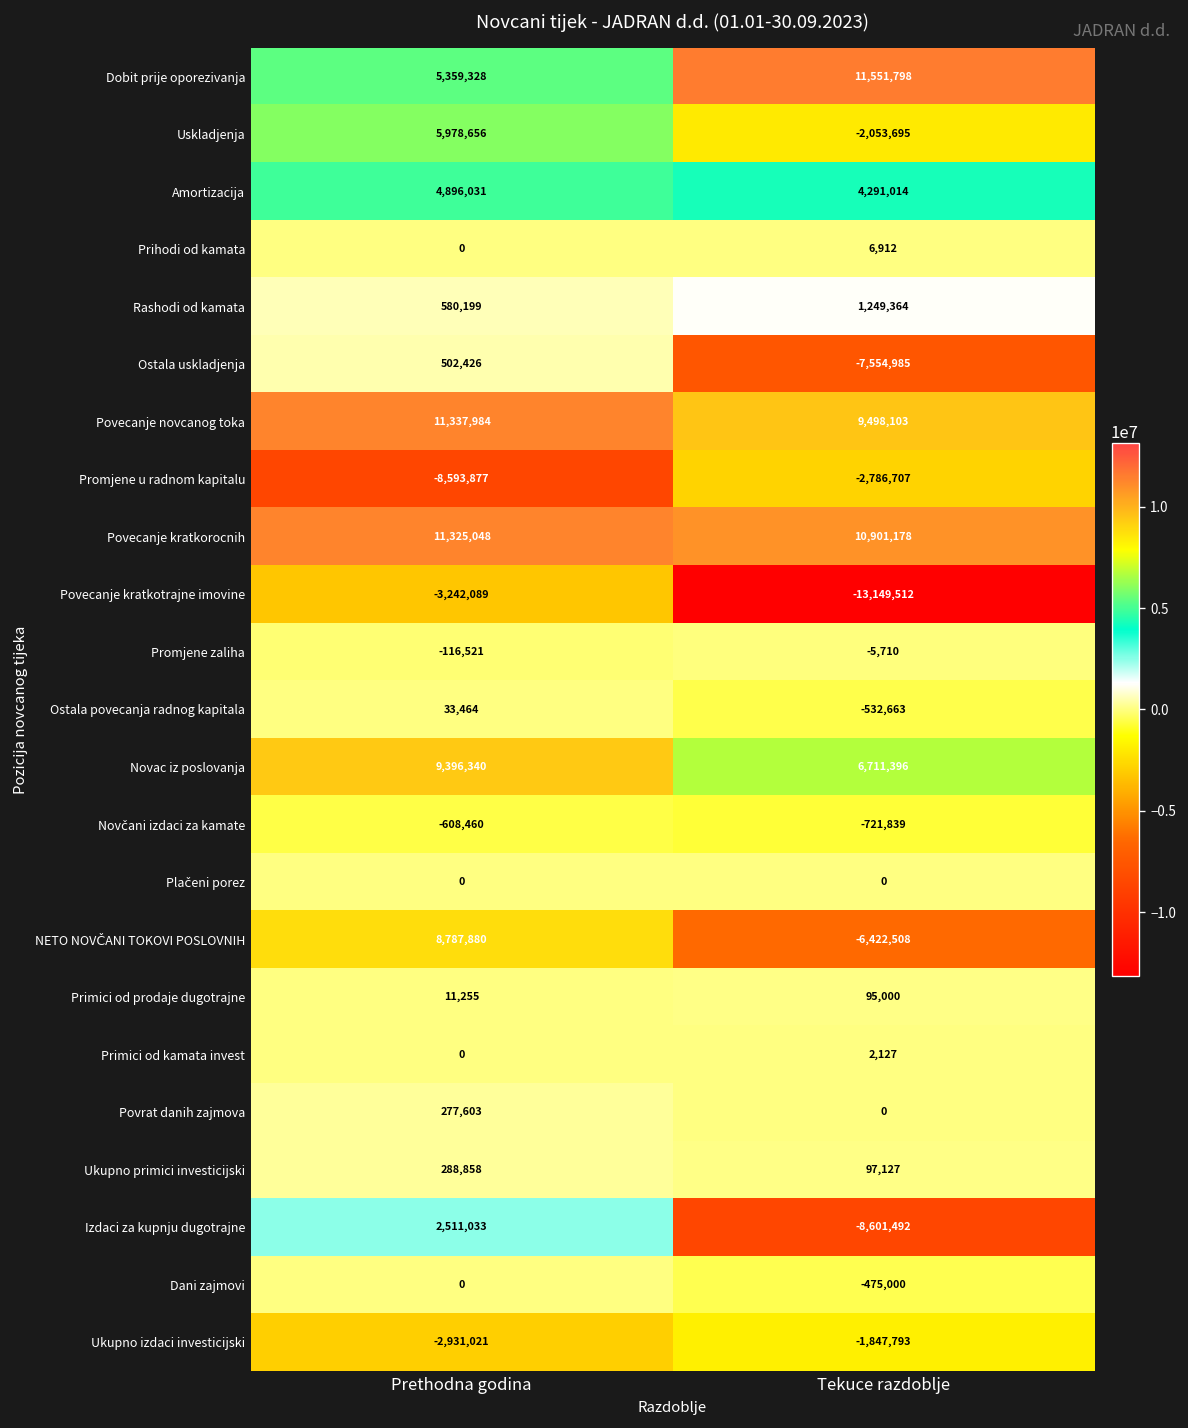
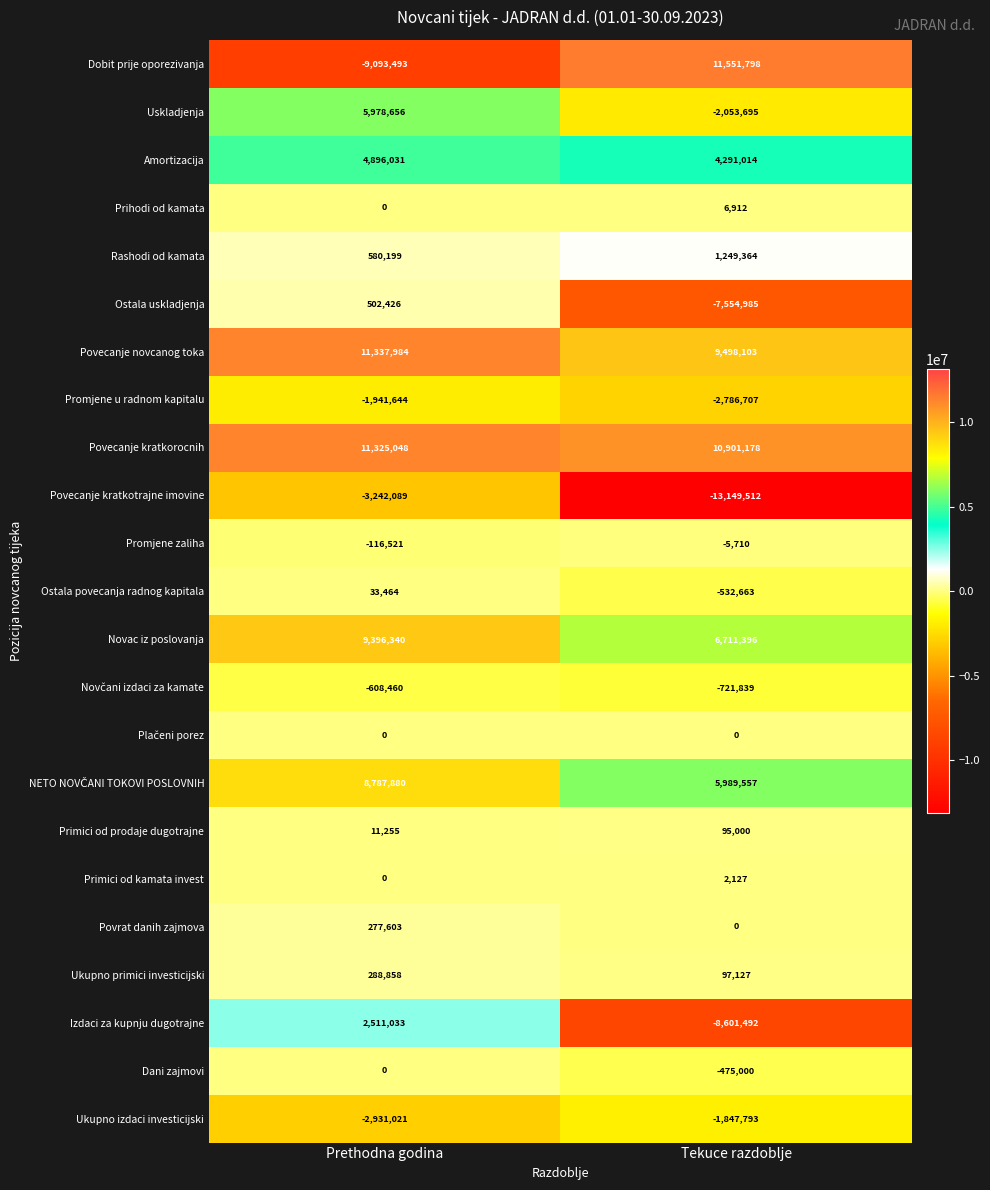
  {
    "Dobit prije oporezivanja": {
-     "Prethodna godina": "5,359,328",
+     "Prethodna godina": "-9,093,493",
      "Tekuce razdoblje": "11,551,798"
    },
    "Uskladjenja": {
      "Prethodna godina": "5,978,656",
      "Tekuce razdoblje": "-2,053,695"
    },
    "Amortizacija": {
      "Prethodna godina": "4,896,031",
      "Tekuce razdoblje": "4,291,014"
    },
    "Prihodi od kamata": {
      "Prethodna godina": "0",
      "Tekuce razdoblje": "6,912"
    },
    "Rashodi od kamata": {
      "Prethodna godina": "580,199",
      "Tekuce razdoblje": "1,249,364"
    },
    "Ostala uskladjenja": {
      "Prethodna godina": "502,426",
      "Tekuce razdoblje": "-7,554,985"
    },
    "Povecanje novcanog toka": {
      "Prethodna godina": "11,337,984",
      "Tekuce razdoblje": "9,498,103"
    },
    "Promjene u radnom kapitalu": {
-     "Prethodna godina": "-8,593,877",
+     "Prethodna godina": "-1,941,644",
      "Tekuce razdoblje": "-2,786,707"
    },
    "Povecanje kratkorocnih": {
      "Prethodna godina": "11,325,048",
      "Tekuce razdoblje": "10,901,178"
    },
    "Povecanje kratkotrajne imovine": {
      "Prethodna godina": "-3,242,089",
      "Tekuce razdoblje": "-13,149,512"
    },
    "Promjene zaliha": {
      "Prethodna godina": "-116,521",
      "Tekuce razdoblje": "-5,710"
    },
    "Ostala povecanja radnog kapitala": {
      "Prethodna godina": "33,464",
      "Tekuce razdoblje": "-532,663"
    },
    "Novac iz poslovanja": {
      "Prethodna godina": "9,396,340",
      "Tekuce razdoblje": "6,711,396"
    },
    "Novčani izdaci za kamate": {
      "Prethodna godina": "-608,460",
      "Tekuce razdoblje": "-721,839"
    },
    "Plačeni porez": {
      "Prethodna godina": "0",
      "Tekuce razdoblje": "0"
    },
    "NETO NOVČANI TOKOVI POSLOVNIH": {
      "Prethodna godina": "8,787,880",
-     "Tekuce razdoblje": "-6,422,508"
+     "Tekuce razdoblje": "5,989,557"
    },
    "Primici od prodaje dugotrajne": {
      "Prethodna godina": "11,255",
      "Tekuce razdoblje": "95,000"
    },
    "Primici od kamata invest": {
      "Prethodna godina": "0",
      "Tekuce razdoblje": "2,127"
    },
    "Povrat danih zajmova": {
      "Prethodna godina": "277,603",
      "Tekuce razdoblje": "0"
    },
    "Ukupno primici investicijski": {
      "Prethodna godina": "288,858",
      "Tekuce razdoblje": "97,127"
    },
    "Izdaci za kupnju dugotrajne": {
      "Prethodna godina": "2,511,033",
      "Tekuce razdoblje": "-8,601,492"
    },
    "Dani zajmovi": {
      "Prethodna godina": "0",
      "Tekuce razdoblje": "-475,000"
    },
    "Ukupno izdaci investicijski": {
      "Prethodna godina": "-2,931,021",
      "Tekuce razdoblje": "-1,847,793"
    }
  }
